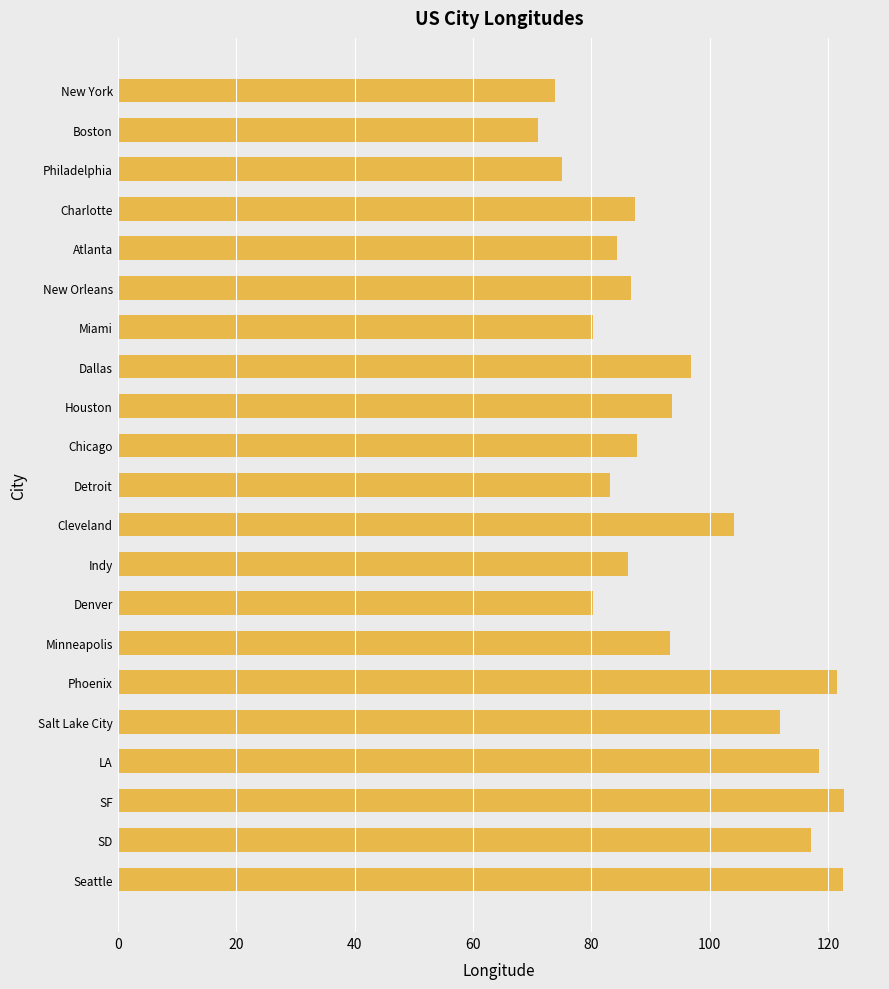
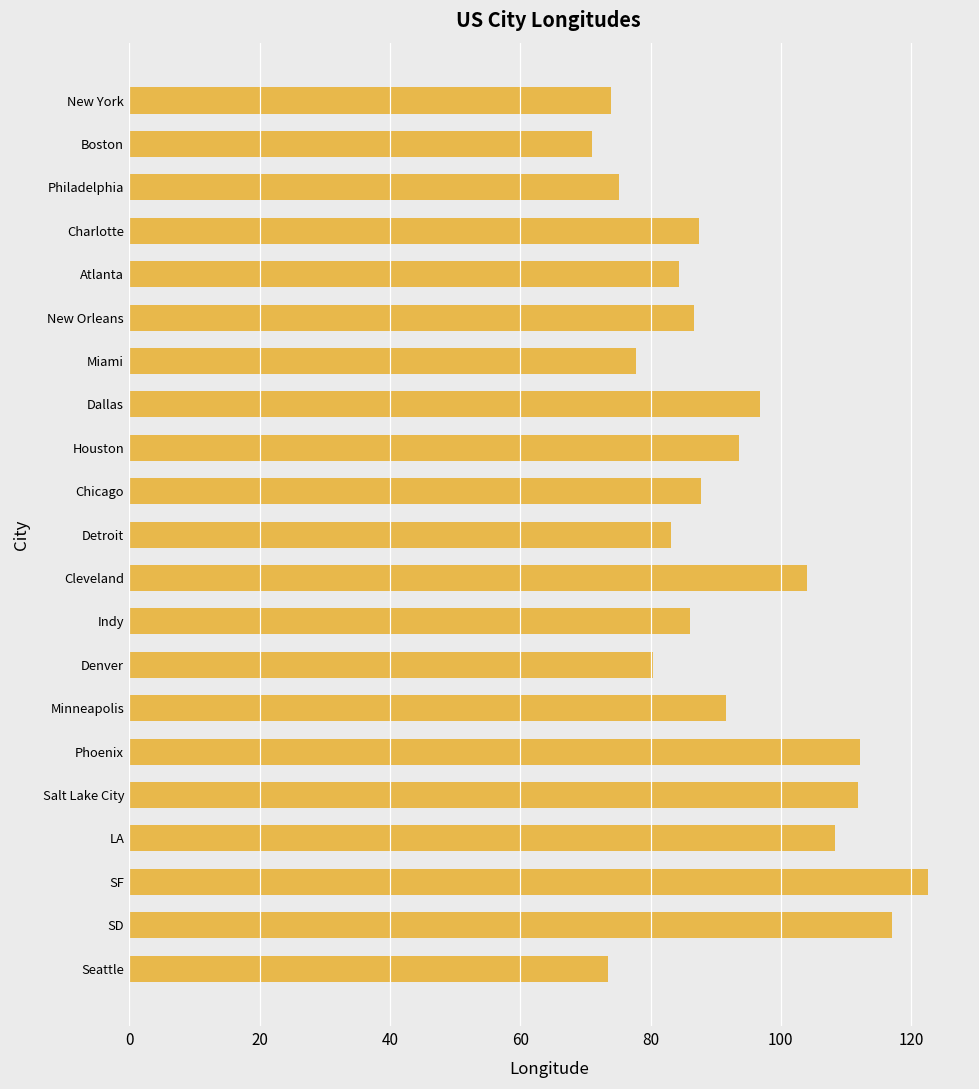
  {
    "New York": 74,
    "Boston": 71,
    "Philadelphia": 75,
    "Charlotte": 87,
    "Atlanta": 84,
    "New Orleans": 87,
-   "Miami": 80,
+   "Miami": 78,
    "Dallas": 97,
    "Houston": 94,
    "Chicago": 88,
    "Detroit": 83,
    "Cleveland": 104,
    "Indy": 86,
    "Denver": 80,
-   "Minneapolis": 93,
-   "Phoenix": 121,
+   "Minneapolis": 92,
+   "Phoenix": 112,
    "Salt Lake City": 112,
-   "LA": 118,
+   "LA": 108,
    "SF": 123,
    "SD": 117,
-   "Seattle": 122
+   "Seattle": 73
  }
